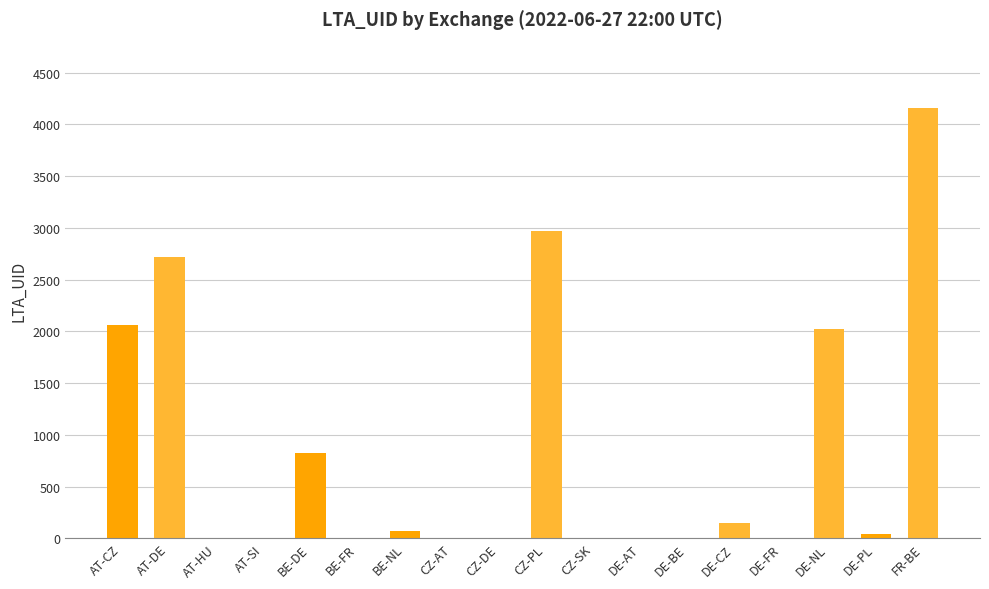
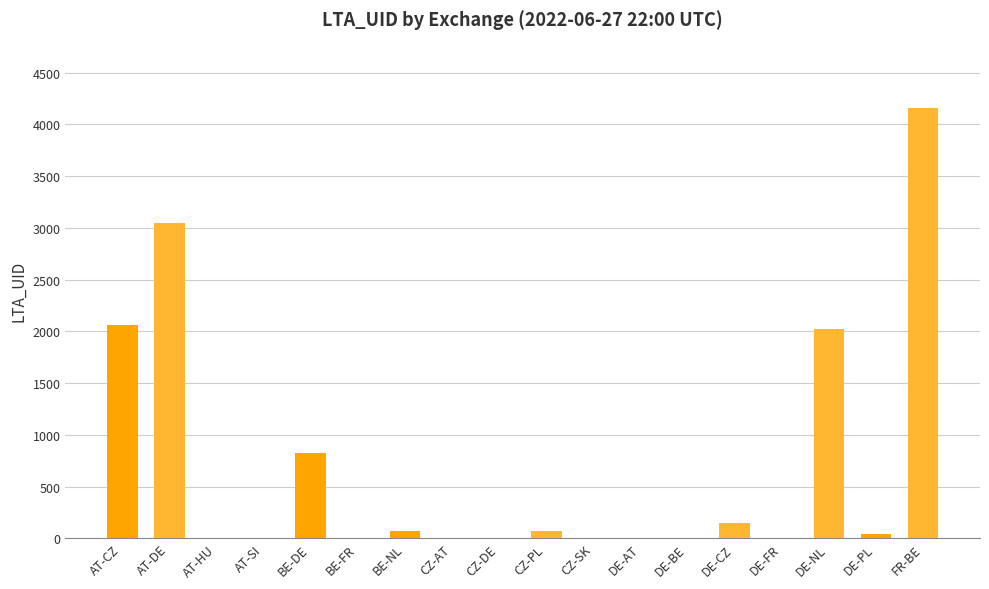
  {
    "AT-CZ": 2060,
-   "AT-DE": 2720,
+   "AT-DE": 3050,
    "AT-HU": 0,
    "AT-SI": 0,
    "BE-DE": 820,
    "BE-FR": 0,
    "BE-NL": 70,
    "CZ-AT": 0,
    "CZ-DE": 0,
-   "CZ-PL": 2970,
+   "CZ-PL": 70,
    "CZ-SK": 0,
    "DE-AT": 0,
    "DE-BE": 0,
    "DE-CZ": 150,
    "DE-FR": 0,
    "DE-NL": 2020,
    "DE-PL": 40,
    "FR-BE": 4160
  }
